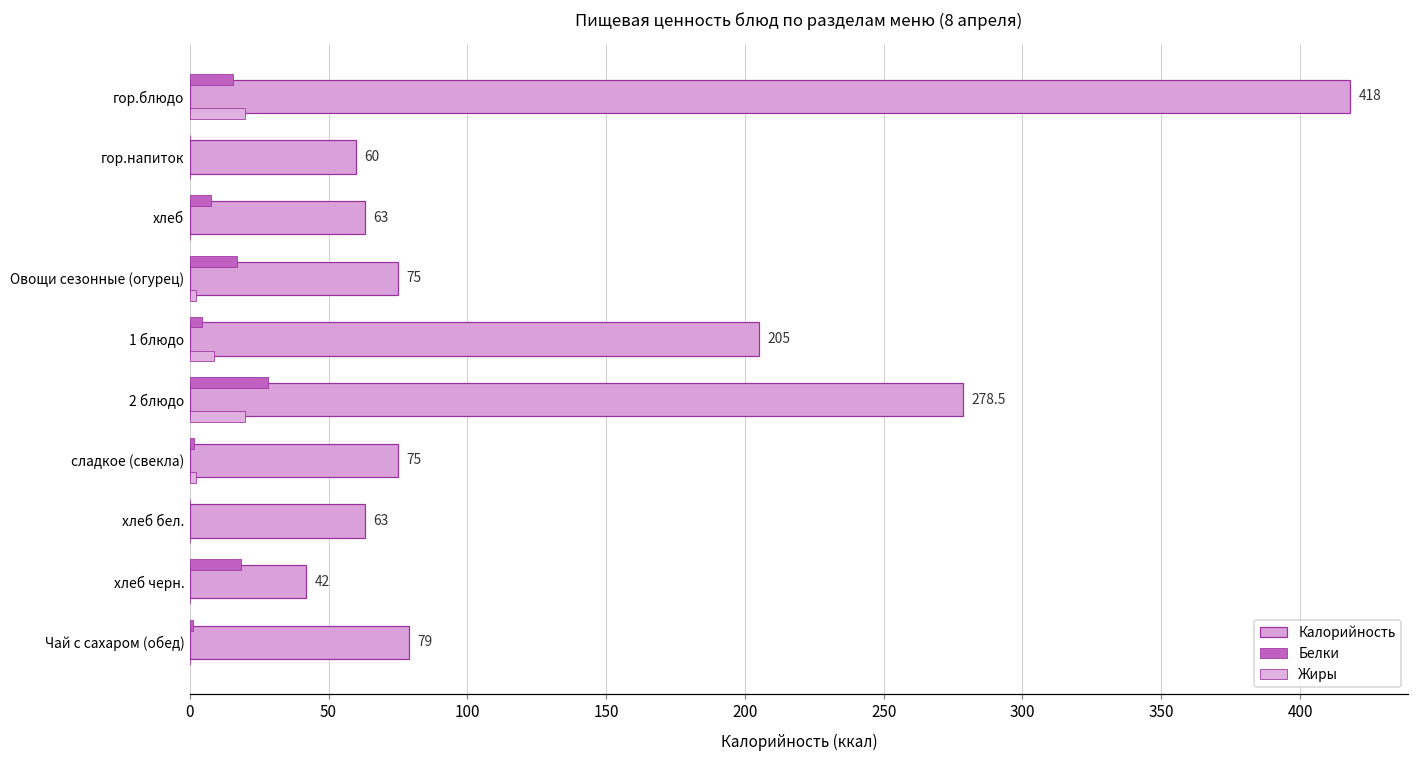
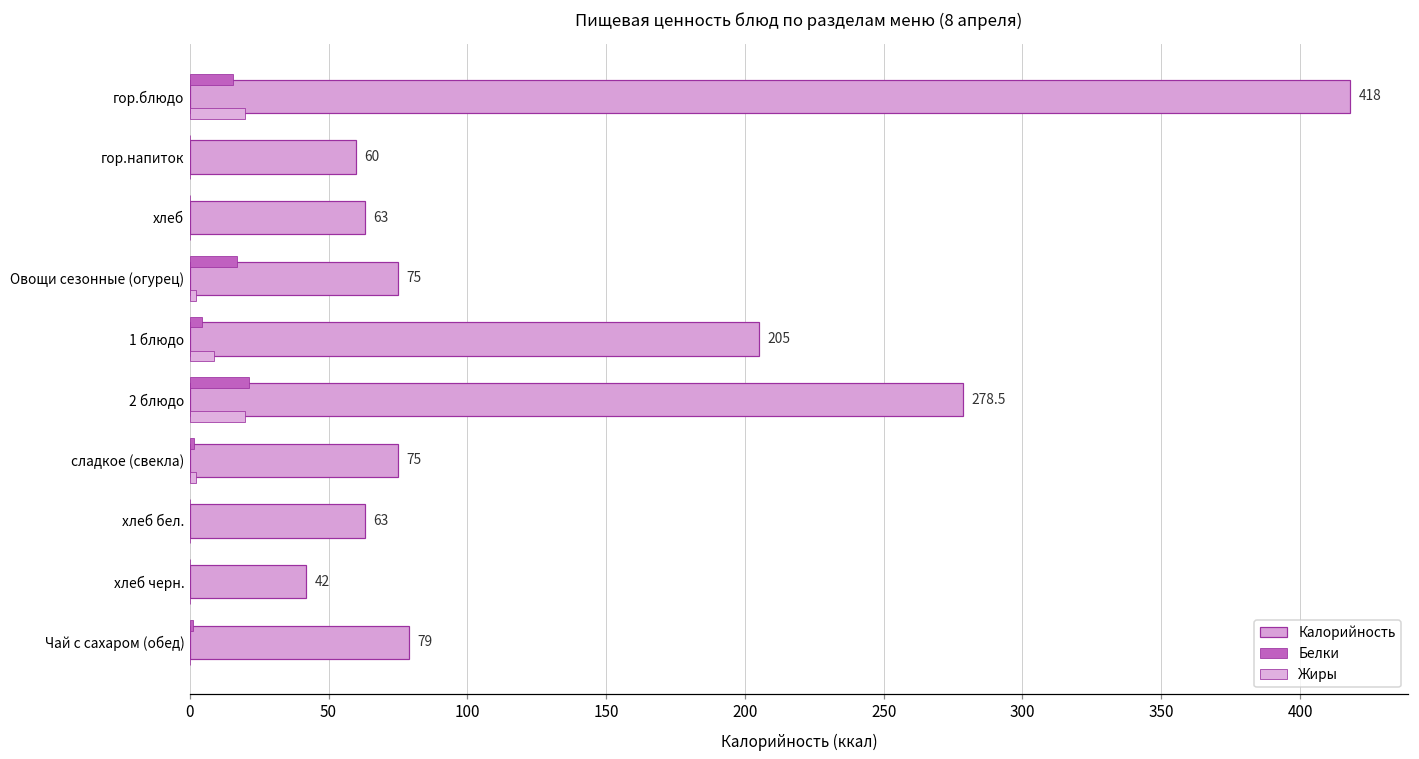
  {
    "Белки": {
      "гор.блюдо": 16,
-     "хлеб": 8,
+     "хлеб": 0,
      "Овощи сезонные (огурец)": 17,
      "1 блюдо": 5,
-     "2 блюдо": 28,
+     "2 блюдо": 21,
      "сладкое (свекла)": 2,
-     "хлеб черн.": 19,
+     "хлеб черн.": 0,
      "Чай с сахаром (обед)": 1
    }
  }
